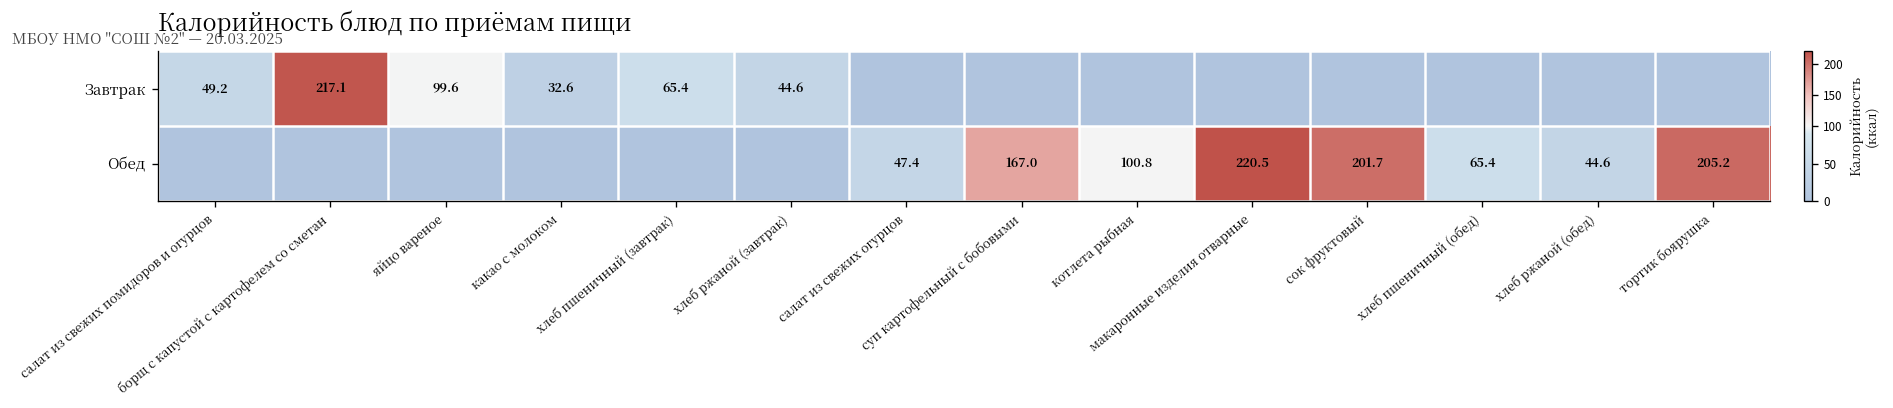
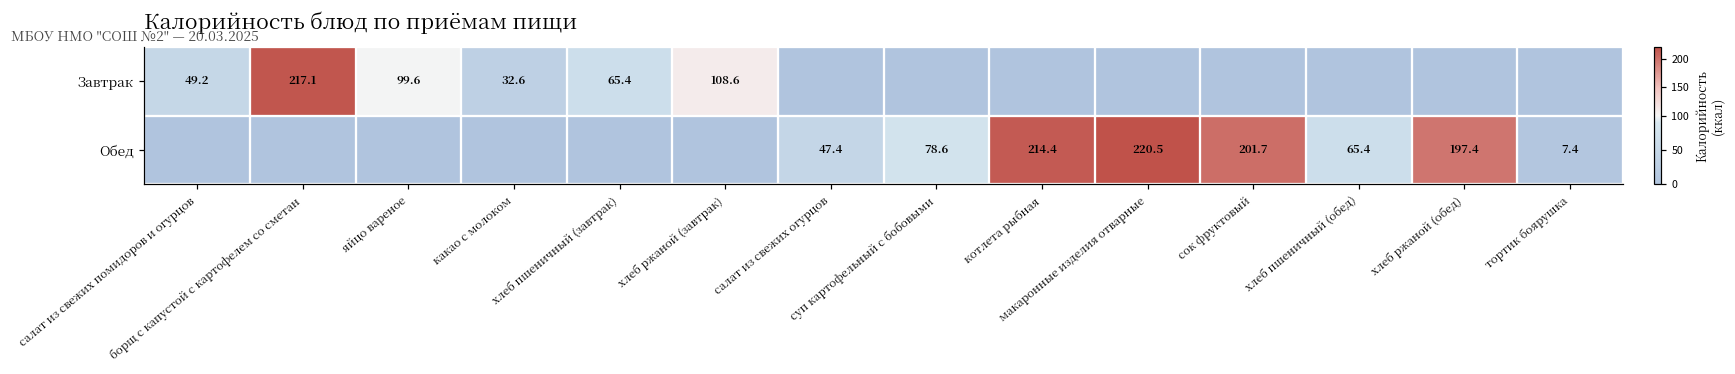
  {
    "Завтрак": {
      "салат из свежих помидоров и огурцов": 49.2,
      "борщ с капустой с картофелем со сметан": 217.1,
      "яйцо вареное": 99.6,
      "какао с молоком": 32.6,
      "хлеб пшеничный (завтрак)": 65.4,
-     "хлеб ржаной (завтрак)": 44.6
+     "хлеб ржаной (завтрак)": 108.6
    },
    "Обед": {
      "салат из свежих огурцов": 47.4,
-     "суп картофельный с бобовыми": 167.0,
-     "котлета рыбная": 100.8,
+     "суп картофельный с бобовыми": 78.6,
+     "котлета рыбная": 214.4,
      "макаронные изделия отварные": 220.5,
      "сок фруктовый": 201.7,
      "хлеб пшеничный (обед)": 65.4,
-     "хлеб ржаной (обед)": 44.6,
-     "тортик боярушка": 205.2
+     "хлеб ржаной (обед)": 197.4,
+     "тортик боярушка": 7.4
    }
  }
